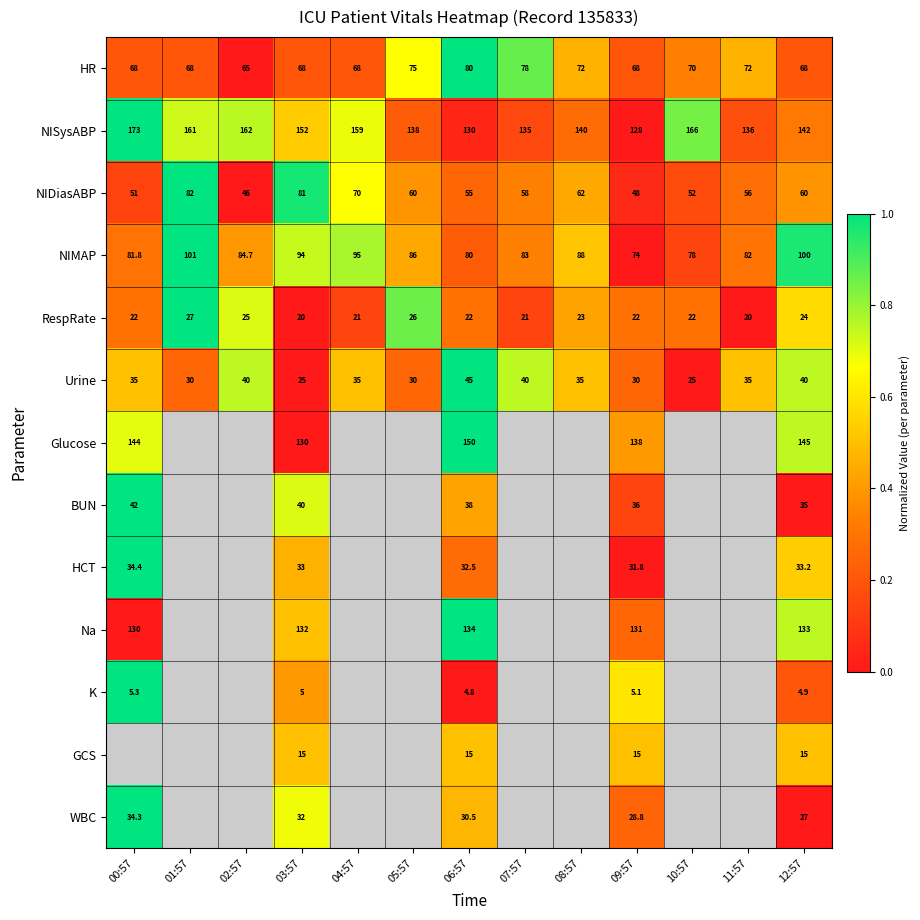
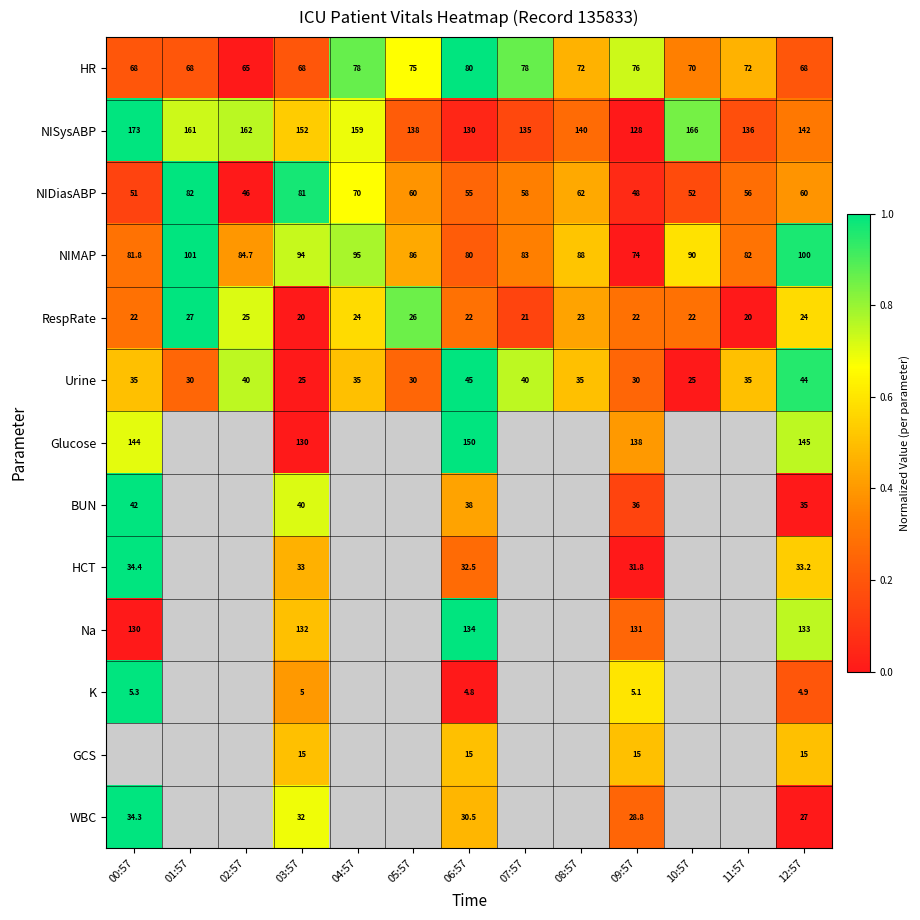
  {
    "HR": {
      "00:57": 68,
      "01:57": 68,
      "02:57": 65,
      "03:57": 68,
-     "04:57": 68,
+     "04:57": 78,
      "05:57": 75,
      "06:57": 80,
      "07:57": 78,
      "08:57": 72,
-     "09:57": 68,
+     "09:57": 76,
      "10:57": 70,
      "11:57": 72,
      "12:57": 68
    },
    "NISysABP": {
      "00:57": 173,
      "01:57": 161,
      "02:57": 162,
      "03:57": 152,
      "04:57": 159,
      "05:57": 138,
      "06:57": 130,
      "07:57": 135,
      "08:57": 140,
      "09:57": 128,
      "10:57": 166,
      "11:57": 136,
      "12:57": 142
    },
    "NIDiasABP": {
      "00:57": 51,
      "01:57": 82,
      "02:57": 46,
      "03:57": 81,
      "04:57": 70,
      "05:57": 60,
      "06:57": 55,
      "07:57": 58,
      "08:57": 62,
      "09:57": 48,
      "10:57": 52,
      "11:57": 56,
      "12:57": 60
    },
    "NIMAP": {
      "00:57": 81.8,
      "01:57": 101,
      "02:57": 84.7,
      "03:57": 94,
      "04:57": 95,
      "05:57": 86,
      "06:57": 80,
      "07:57": 83,
      "08:57": 88,
      "09:57": 74,
-     "10:57": 78,
+     "10:57": 90,
      "11:57": 82,
      "12:57": 100
    },
    "RespRate": {
      "00:57": 22,
      "01:57": 27,
      "02:57": 25,
      "03:57": 20,
-     "04:57": 21,
+     "04:57": 24,
      "05:57": 26,
      "06:57": 22,
      "07:57": 21,
      "08:57": 23,
      "09:57": 22,
      "10:57": 22,
      "11:57": 20,
      "12:57": 24
    },
    "Urine": {
      "00:57": 35,
      "01:57": 30,
      "02:57": 40,
      "03:57": 25,
      "04:57": 35,
      "05:57": 30,
      "06:57": 45,
      "07:57": 40,
      "08:57": 35,
      "09:57": 30,
      "10:57": 25,
      "11:57": 35,
-     "12:57": 40
+     "12:57": 44
    },
    "Glucose": {
      "00:57": 144,
      "03:57": 130,
      "06:57": 150,
      "09:57": 138,
      "12:57": 145
    },
    "BUN": {
      "00:57": 42,
      "03:57": 40,
      "06:57": 38,
      "09:57": 36,
      "12:57": 35
    },
    "HCT": {
      "00:57": 34.4,
      "03:57": 33,
      "06:57": 32.5,
      "09:57": 31.8,
      "12:57": 33.2
    },
    "Na": {
      "00:57": 130,
      "03:57": 132,
      "06:57": 134,
      "09:57": 131,
      "12:57": 133
    },
    "K": {
      "00:57": 5.3,
      "03:57": 5,
      "06:57": 4.8,
      "09:57": 5.1,
      "12:57": 4.9
    },
    "GCS": {
      "03:57": 15,
      "06:57": 15,
      "09:57": 15,
      "12:57": 15
    },
    "WBC": {
      "00:57": 34.3,
      "03:57": 32,
      "06:57": 30.5,
      "09:57": 28.8,
      "12:57": 27
    }
  }
